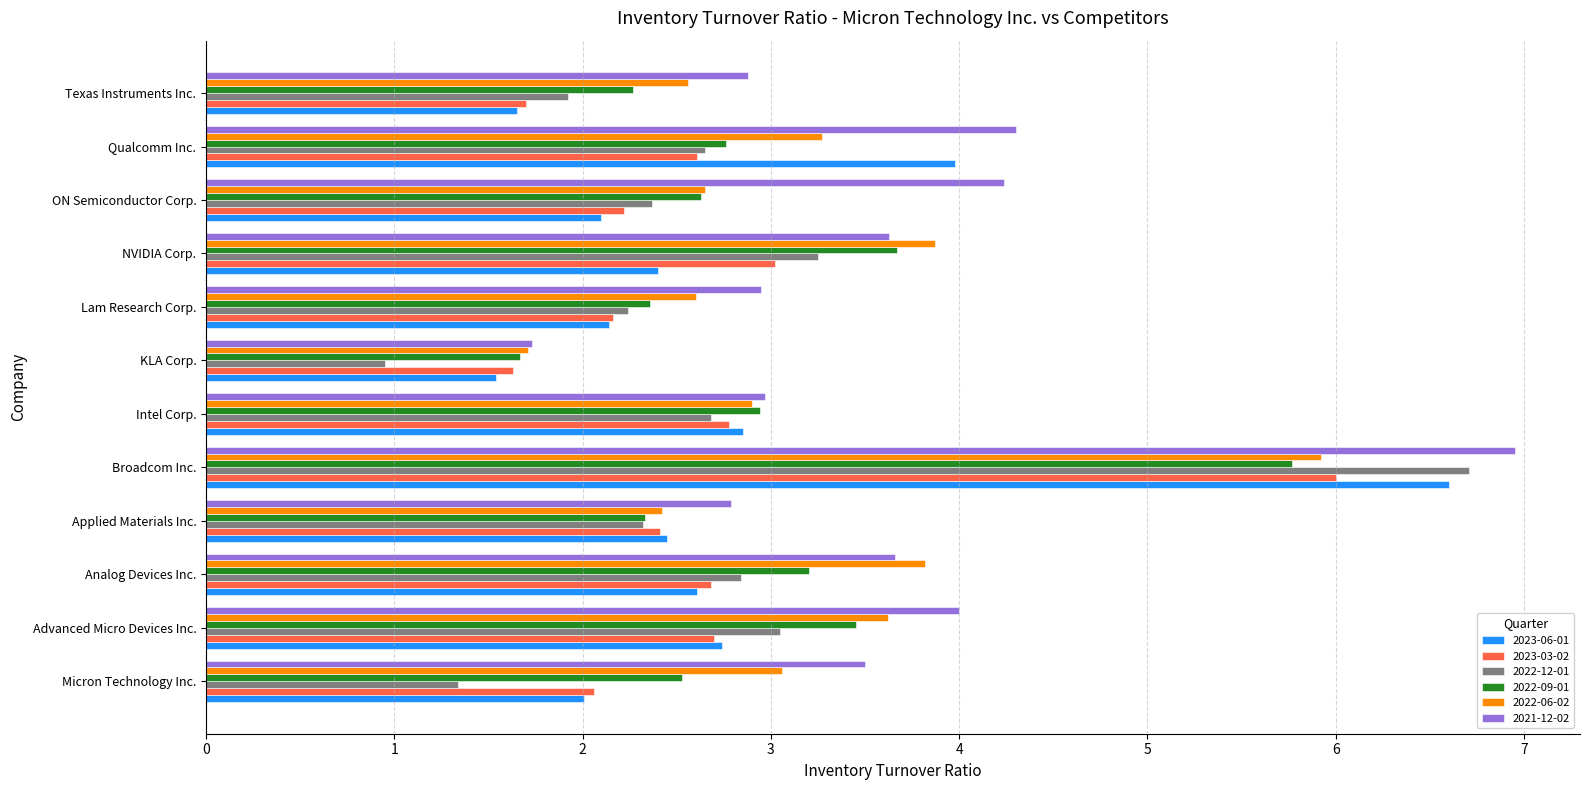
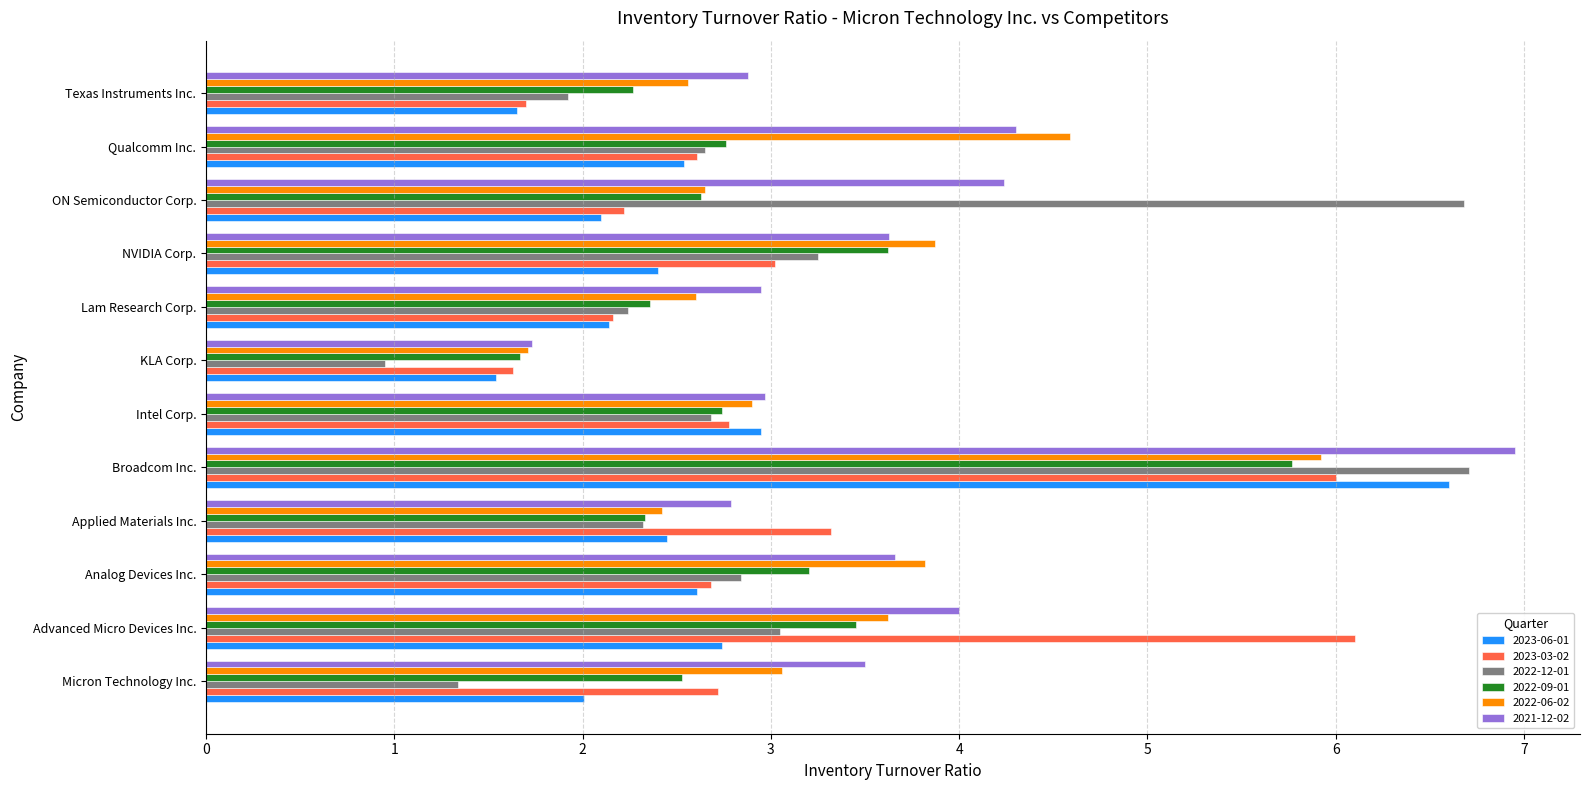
  {
    "2023-06-01": {
      "Texas Instruments Inc.": 1.65,
-     "Qualcomm Inc.": 3.98,
+     "Qualcomm Inc.": 2.54,
      "ON Semiconductor Corp.": 2.10,
      "NVIDIA Corp.": 2.40,
      "Lam Research Corp.": 2.14,
      "KLA Corp.": 1.54,
-     "Intel Corp.": 2.85,
+     "Intel Corp.": 2.95,
      "Broadcom Inc.": 6.60,
      "Applied Materials Inc.": 2.45,
      "Analog Devices Inc.": 2.61,
      "Advanced Micro Devices Inc.": 2.74,
      "Micron Technology Inc.": 2.01
    },
    "2023-03-02": {
      "Texas Instruments Inc.": 1.70,
      "Qualcomm Inc.": 2.61,
      "ON Semiconductor Corp.": 2.22,
      "NVIDIA Corp.": 3.02,
      "Lam Research Corp.": 2.16,
      "KLA Corp.": 1.63,
      "Intel Corp.": 2.78,
      "Broadcom Inc.": 6.00,
-     "Applied Materials Inc.": 2.41,
+     "Applied Materials Inc.": 3.32,
      "Analog Devices Inc.": 2.68,
-     "Advanced Micro Devices Inc.": 2.7,
-     "Micron Technology Inc.": 2.06
+     "Advanced Micro Devices Inc.": 6.1,
+     "Micron Technology Inc.": 2.72
    },
    "2022-12-01": {
      "Texas Instruments Inc.": 1.92,
      "Qualcomm Inc.": 2.65,
-     "ON Semiconductor Corp.": 2.37,
+     "ON Semiconductor Corp.": 6.68,
      "NVIDIA Corp.": 3.25,
      "Lam Research Corp.": 2.24,
      "KLA Corp.": 0.95,
      "Intel Corp.": 2.68,
      "Broadcom Inc.": 6.71,
      "Applied Materials Inc.": 2.32,
      "Analog Devices Inc.": 2.84,
      "Advanced Micro Devices Inc.": 3.05,
      "Micron Technology Inc.": 1.34
    },
    "2022-09-01": {
      "Texas Instruments Inc.": 2.27,
      "Qualcomm Inc.": 2.76,
      "ON Semiconductor Corp.": 2.63,
-     "NVIDIA Corp.": 3.67,
+     "NVIDIA Corp.": 3.62,
      "Lam Research Corp.": 2.36,
      "KLA Corp.": 1.67,
-     "Intel Corp.": 2.94,
+     "Intel Corp.": 2.74,
      "Broadcom Inc.": 5.77,
      "Applied Materials Inc.": 2.33,
      "Analog Devices Inc.": 3.20,
      "Advanced Micro Devices Inc.": 3.45,
      "Micron Technology Inc.": 2.53
    },
    "2022-06-02": {
      "Texas Instruments Inc.": 2.56,
-     "Qualcomm Inc.": 3.27,
+     "Qualcomm Inc.": 4.59,
      "ON Semiconductor Corp.": 2.65,
      "NVIDIA Corp.": 3.87,
      "Lam Research Corp.": 2.60,
      "KLA Corp.": 1.71,
      "Intel Corp.": 2.90,
      "Broadcom Inc.": 5.92,
      "Applied Materials Inc.": 2.42,
      "Analog Devices Inc.": 3.82,
      "Advanced Micro Devices Inc.": 3.62,
      "Micron Technology Inc.": 3.06
    },
    "2021-12-02": {
      "Texas Instruments Inc.": 2.88,
      "Qualcomm Inc.": 4.30,
      "ON Semiconductor Corp.": 4.24,
      "NVIDIA Corp.": 3.63,
      "Lam Research Corp.": 2.95,
      "KLA Corp.": 1.73,
      "Intel Corp.": 2.97,
      "Broadcom Inc.": 6.95,
      "Applied Materials Inc.": 2.79,
      "Analog Devices Inc.": 3.66,
      "Advanced Micro Devices Inc.": 4.00,
      "Micron Technology Inc.": 3.50
    }
  }
